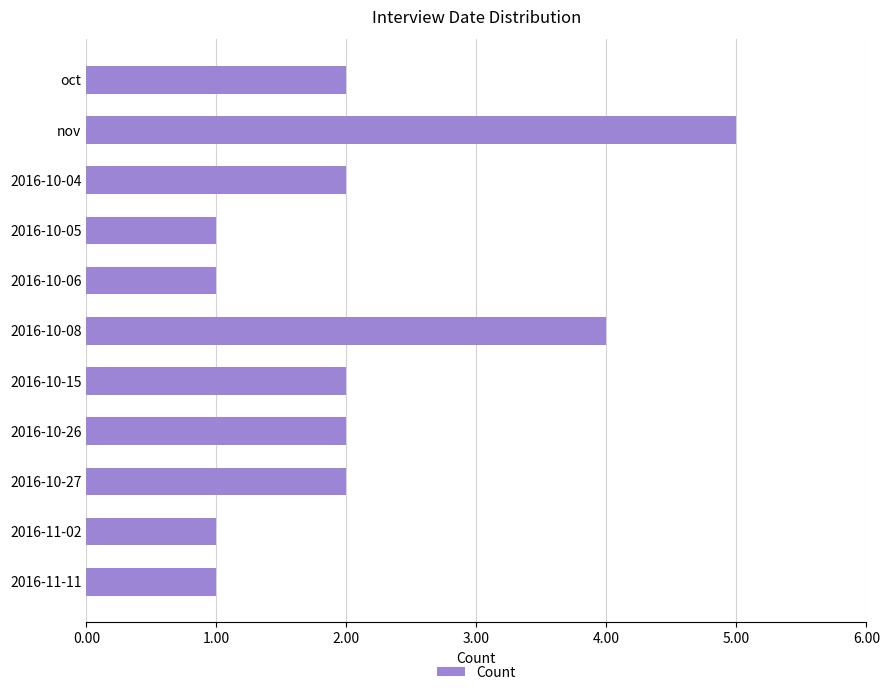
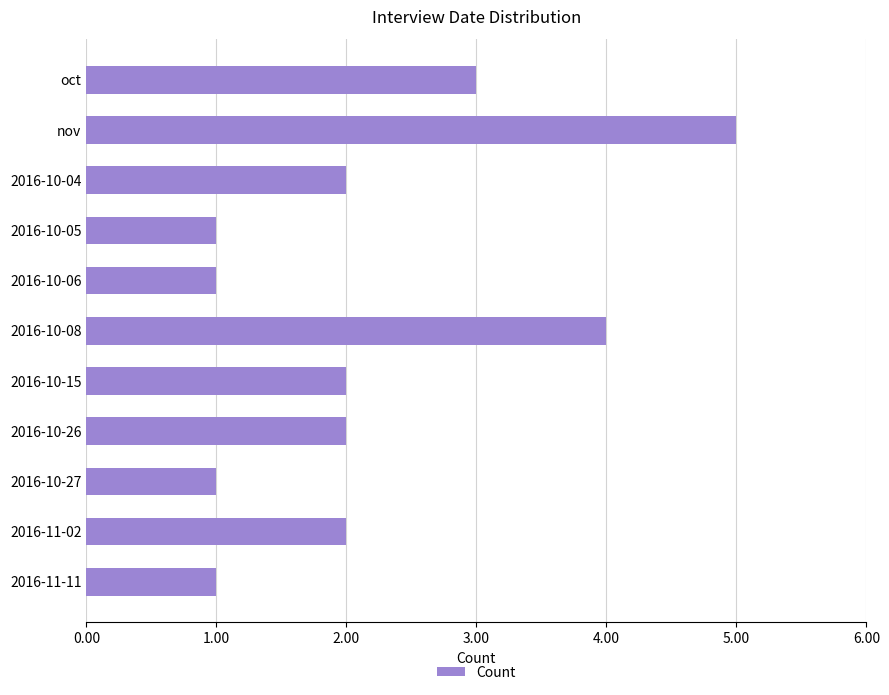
  {
-   "oct": 2,
+   "oct": 3,
    "nov": 5,
    "2016-10-04": 2,
    "2016-10-05": 1,
    "2016-10-06": 1,
    "2016-10-08": 4,
    "2016-10-15": 2,
    "2016-10-26": 2,
-   "2016-10-27": 2,
-   "2016-11-02": 1,
+   "2016-10-27": 1,
+   "2016-11-02": 2,
    "2016-11-11": 1
  }
